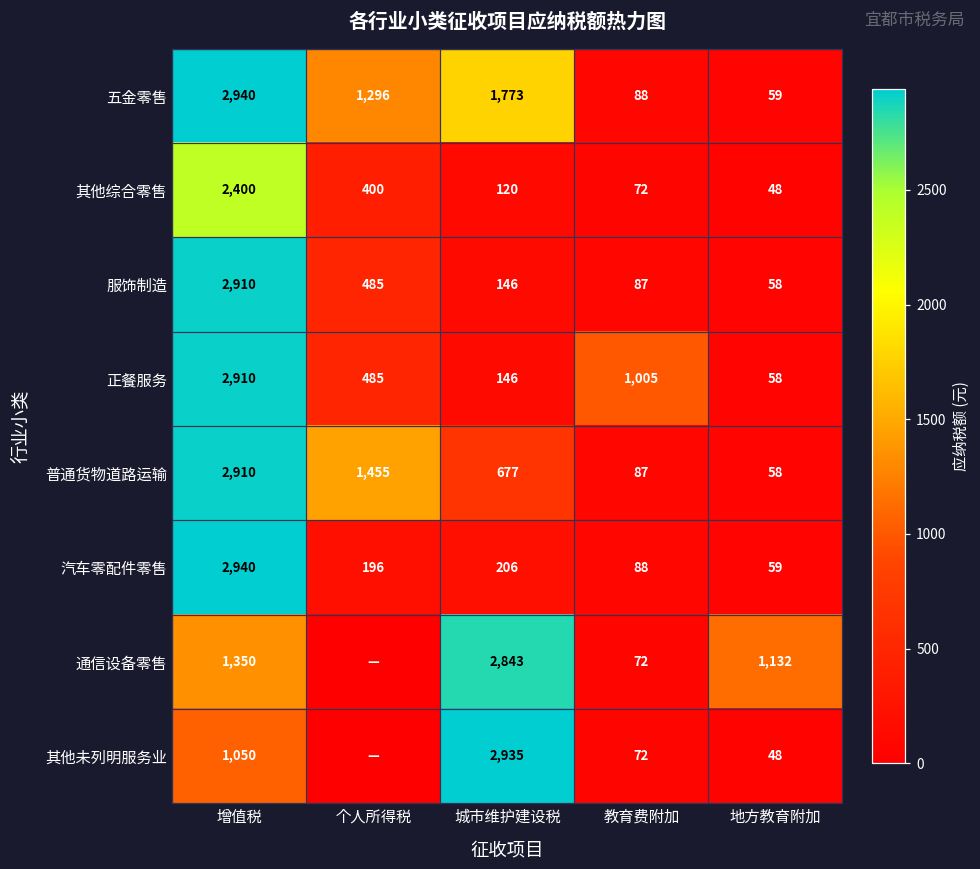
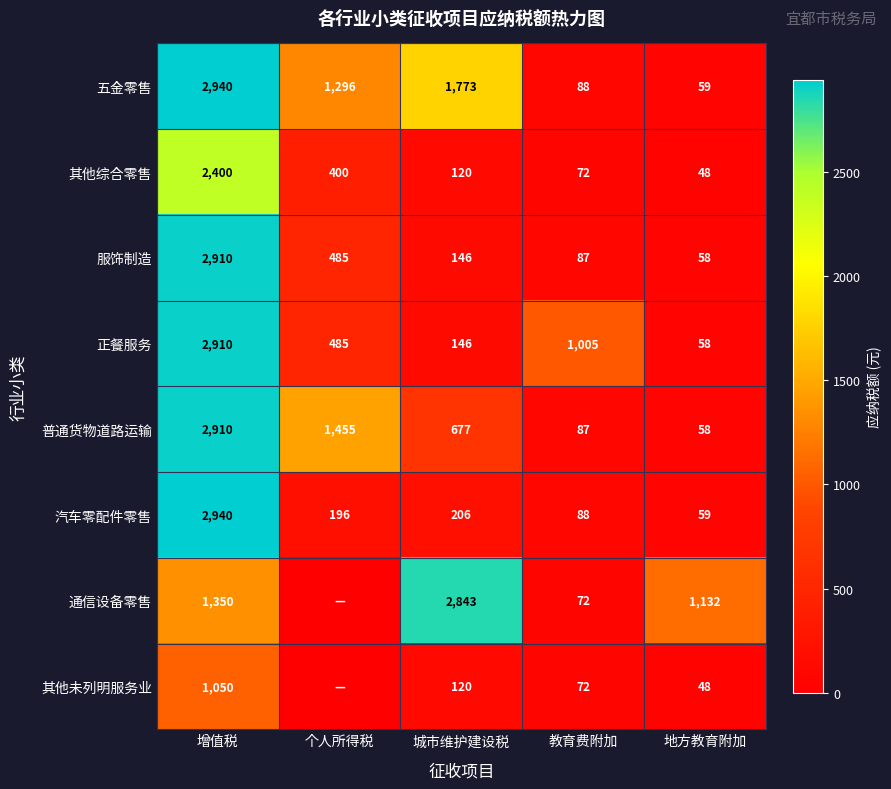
  {
    "五金零售": {
      "增值税": "2,940",
      "个人所得税": "1,296",
      "城市维护建设税": "1,773",
      "教育费附加": "88",
      "地方教育附加": "59"
    },
    "其他综合零售": {
      "增值税": "2,400",
      "个人所得税": "400",
      "城市维护建设税": "120",
      "教育费附加": "72",
      "地方教育附加": "48"
    },
    "服饰制造": {
      "增值税": "2,910",
      "个人所得税": "485",
      "城市维护建设税": "146",
      "教育费附加": "87",
      "地方教育附加": "58"
    },
    "正餐服务": {
      "增值税": "2,910",
      "个人所得税": "485",
      "城市维护建设税": "146",
      "教育费附加": "1,005",
      "地方教育附加": "58"
    },
    "普通货物道路运输": {
      "增值税": "2,910",
      "个人所得税": "1,455",
      "城市维护建设税": "677",
      "教育费附加": "87",
      "地方教育附加": "58"
    },
    "汽车零配件零售": {
      "增值税": "2,940",
      "个人所得税": "196",
      "城市维护建设税": "206",
      "教育费附加": "88",
      "地方教育附加": "59"
    },
    "通信设备零售": {
      "增值税": "1,350",
      "城市维护建设税": "2,843",
      "教育费附加": "72",
      "地方教育附加": "1,132"
    },
    "其他未列明服务业": {
      "增值税": "1,050",
-     "城市维护建设税": "2,935",
+     "城市维护建设税": "120",
      "教育费附加": "72",
      "地方教育附加": "48"
    }
  }
